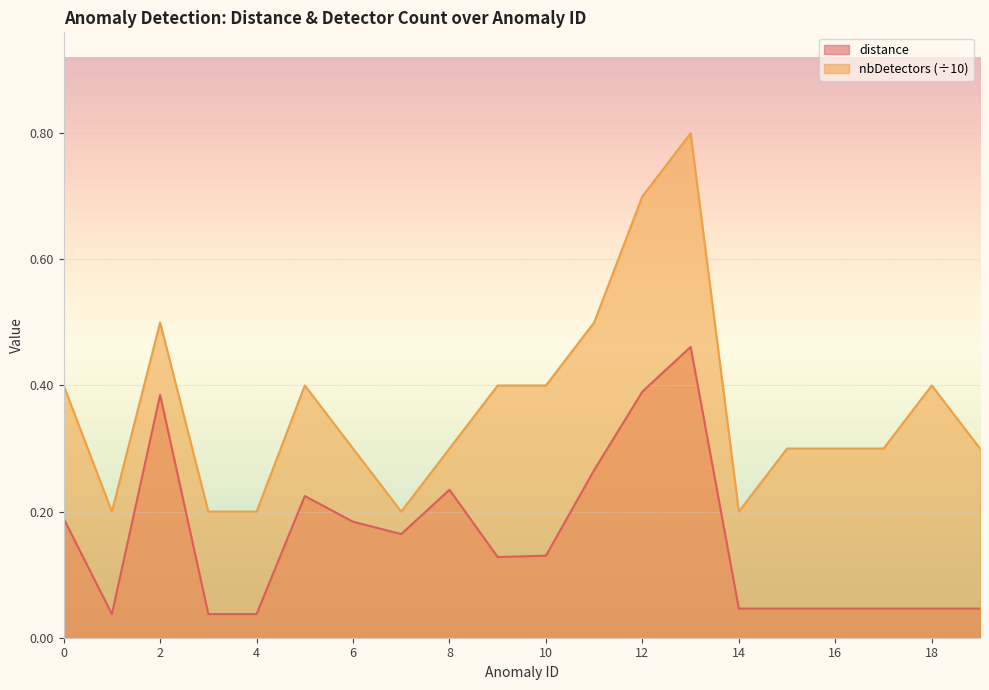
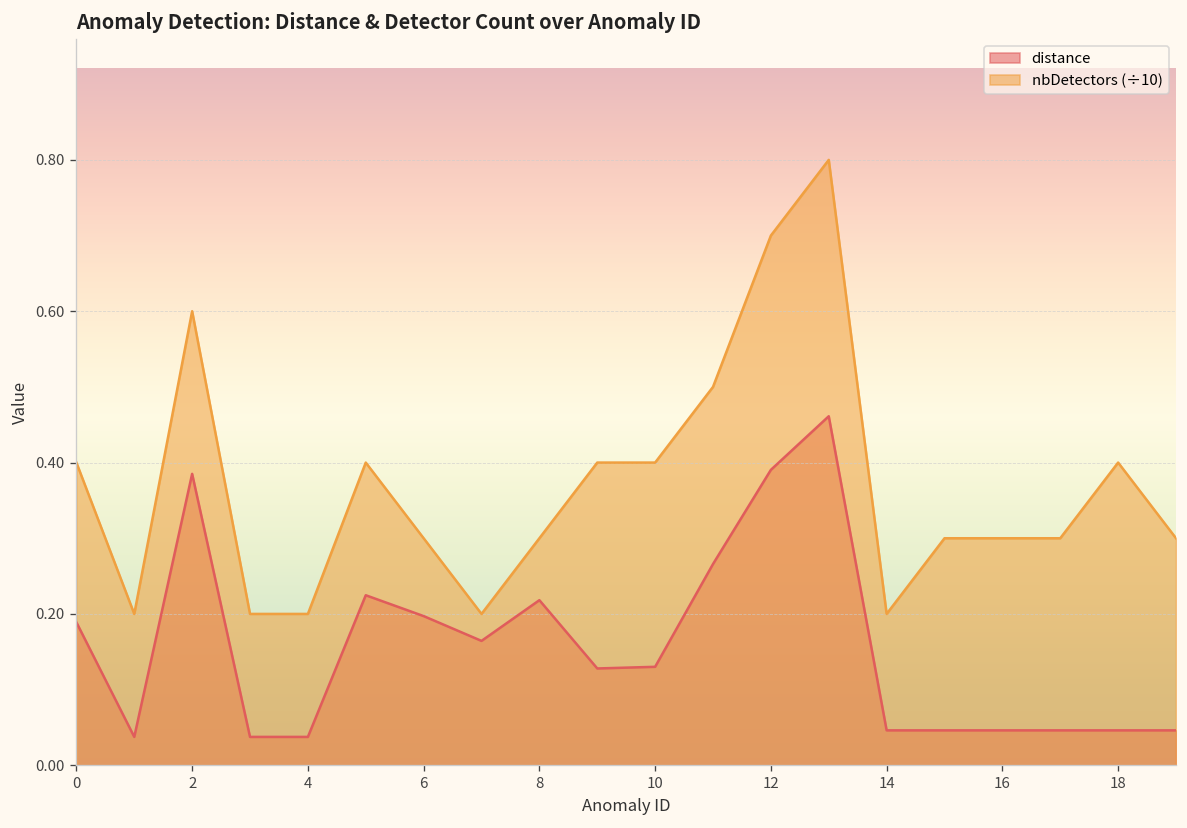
  {
    "distance": {
      "0": 0.19,
      "2": 0.39,
      "4": 0.04,
-     "6": 0.18,
-     "8": 0.23,
+     "6": 0.20,
+     "8": 0.22,
      "10": 0.13,
      "12": 0.39,
      "14": 0.05,
      "16": 0.05,
      "18": 0.05
    },
    "nbDetectors (÷10)": {
      "0": 0.40,
-     "2": 0.50,
+     "2": 0.60,
      "4": 0.20,
      "6": 0.30,
      "8": 0.30,
      "10": 0.40,
      "12": 0.70,
      "14": 0.20,
      "16": 0.30,
      "18": 0.40
    }
  }
